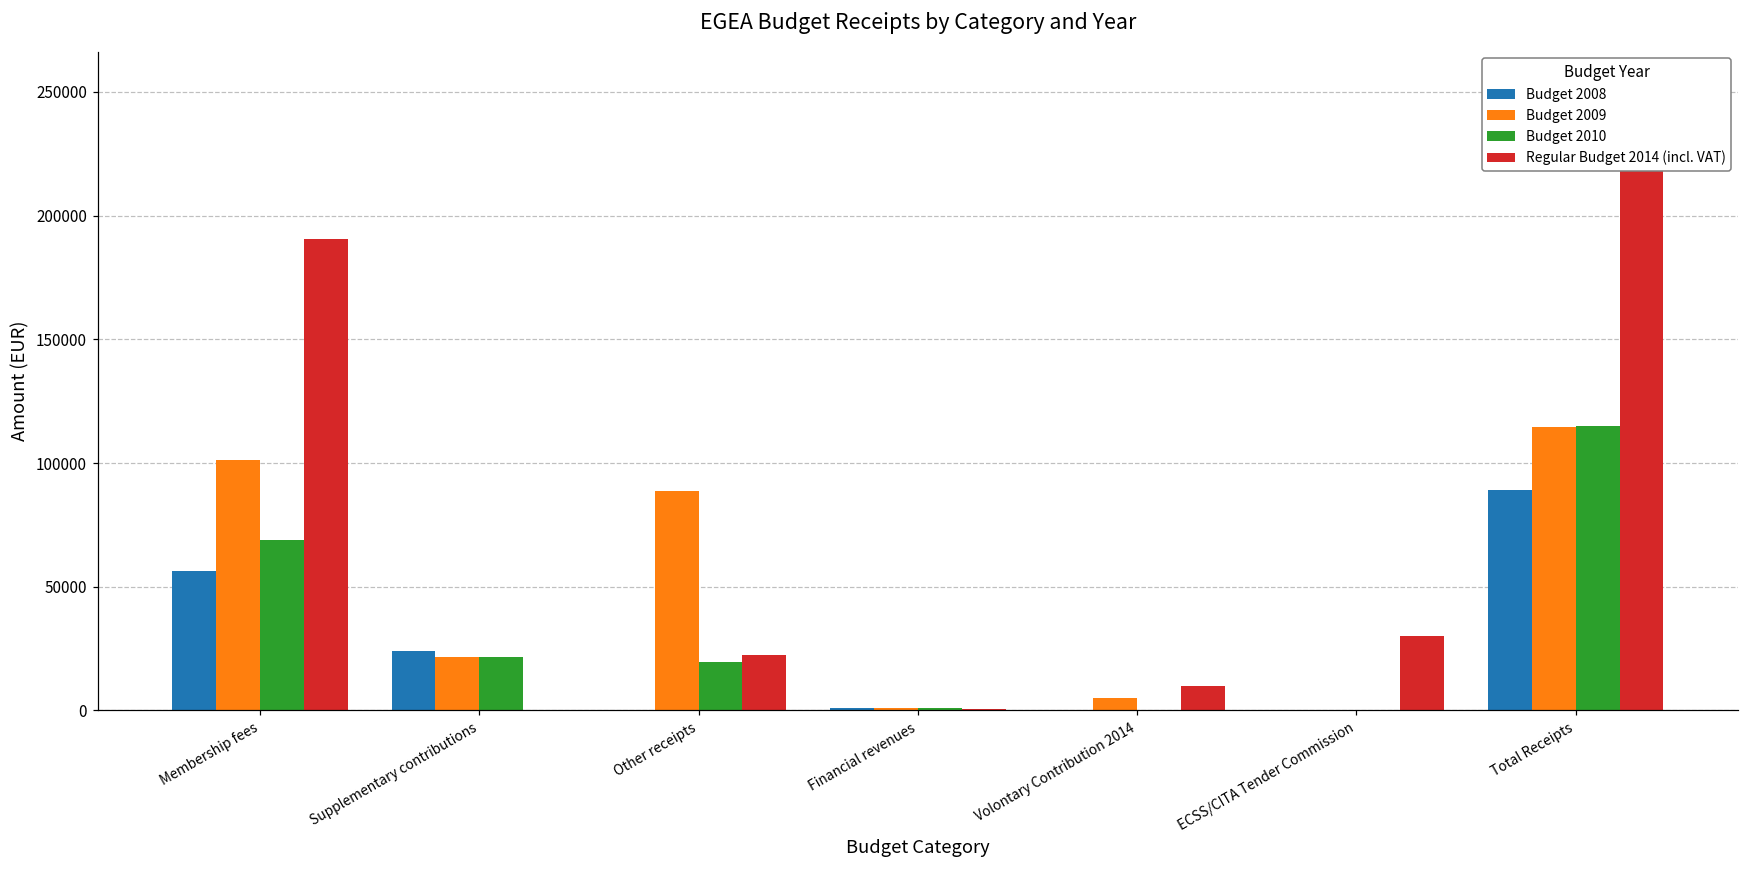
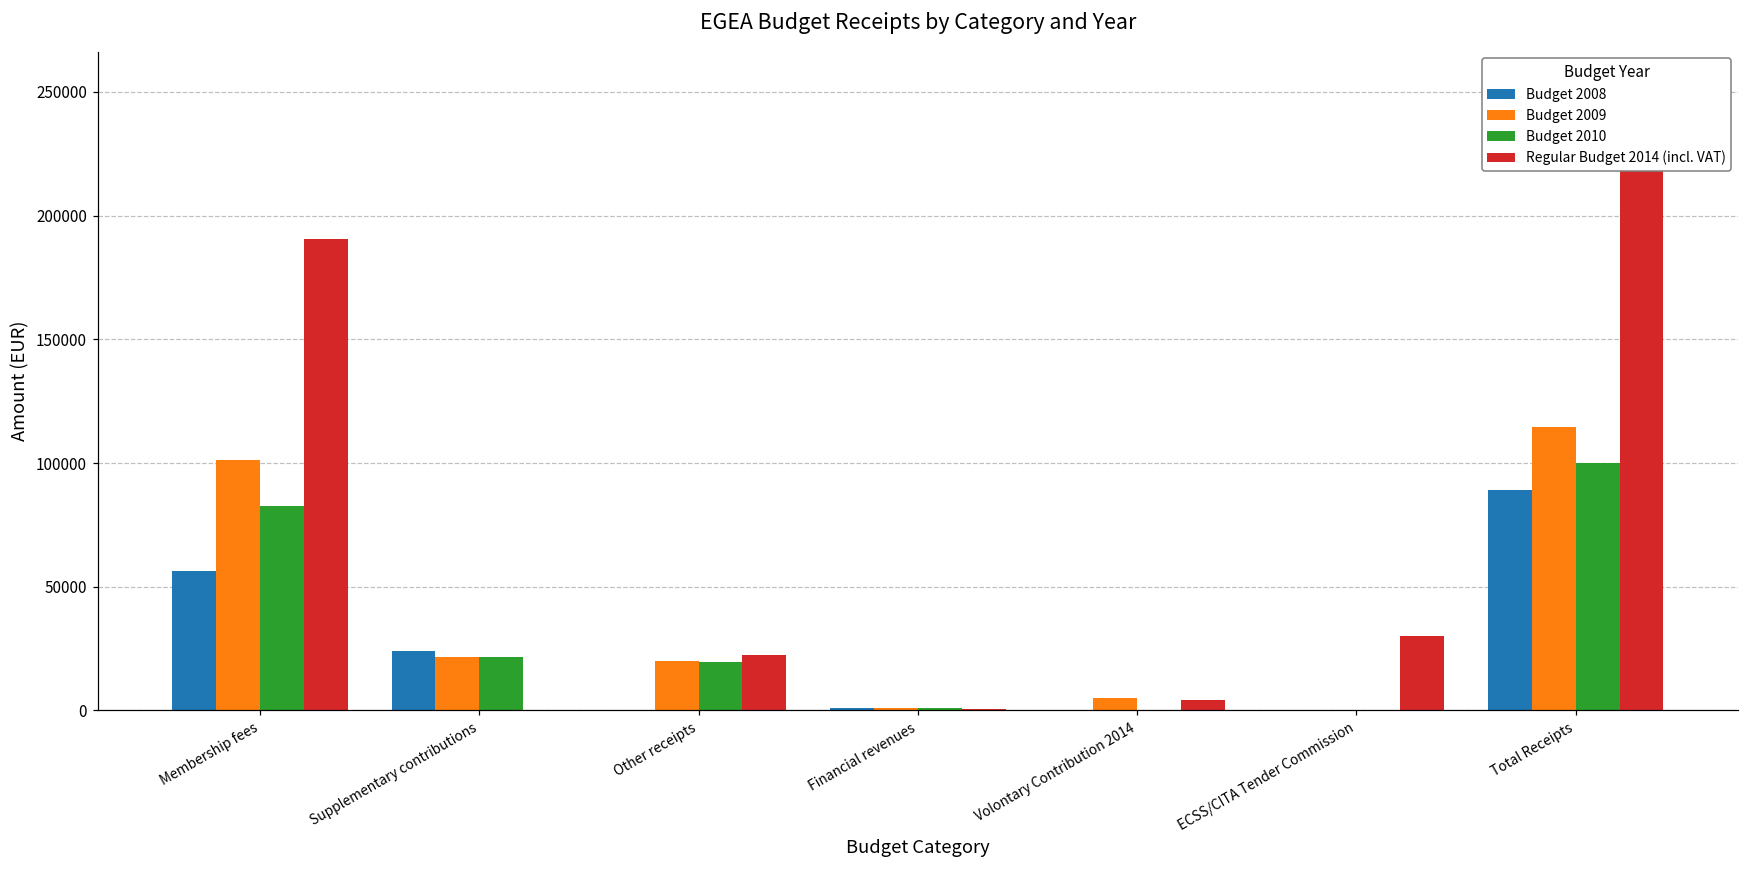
  {
    "Budget 2008": {
      "Membership fees": 56000,
      "Supplementary contributions": 24000,
      "Other receipts": 0,
      "Volontary Contribution 2014": 0,
      "ECSS/CITA Tender Commission": 0,
      "Total Receipts": 89000
    },
    "Budget 2009": {
      "Membership fees": 101000,
      "Supplementary contributions": 22000,
-     "Other receipts": 89000,
+     "Other receipts": 20000,
      "Volontary Contribution 2014": 5000,
      "ECSS/CITA Tender Commission": 0,
      "Total Receipts": 115000
    },
    "Budget 2010": {
-     "Membership fees": 69000,
+     "Membership fees": 82000,
      "Supplementary contributions": 22000,
      "Other receipts": 19000,
      "Volontary Contribution 2014": 0,
      "ECSS/CITA Tender Commission": 0,
-     "Total Receipts": 115000
+     "Total Receipts": 100000
    },
    "Regular Budget 2014 (incl. VAT)": {
      "Membership fees": 191000,
      "Supplementary contributions": 0,
      "Other receipts": 23000,
-     "Volontary Contribution 2014": 10000,
+     "Volontary Contribution 2014": 4000,
      "ECSS/CITA Tender Commission": 30000
    }
  }
